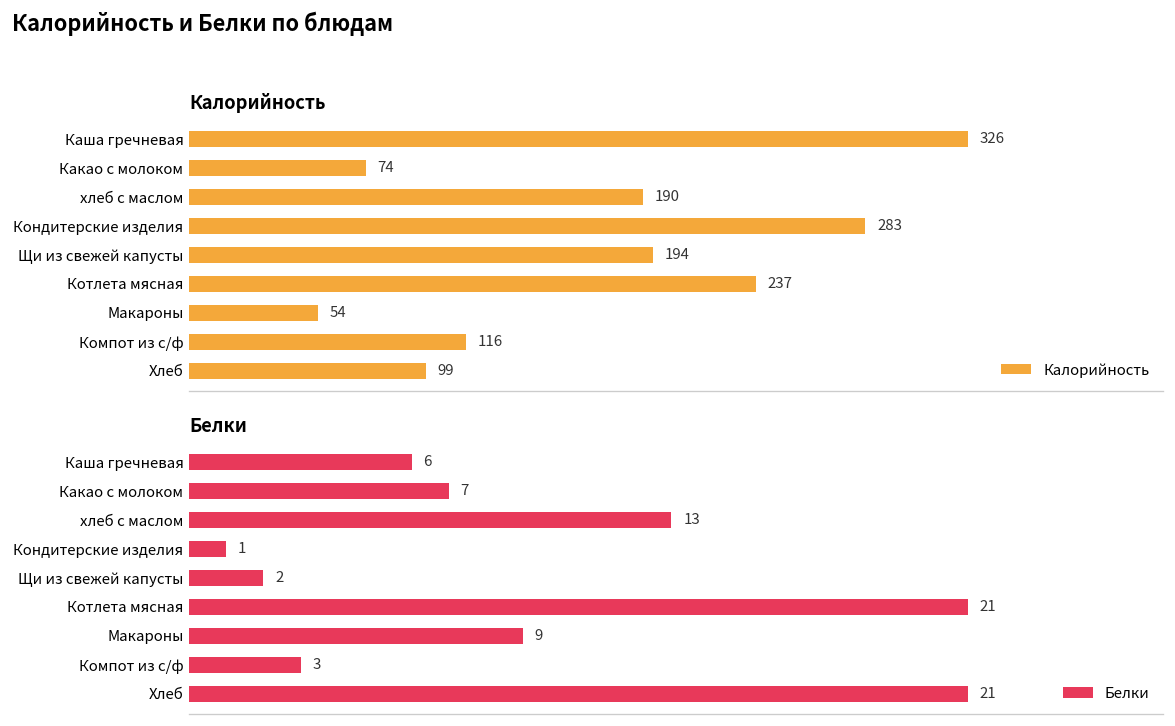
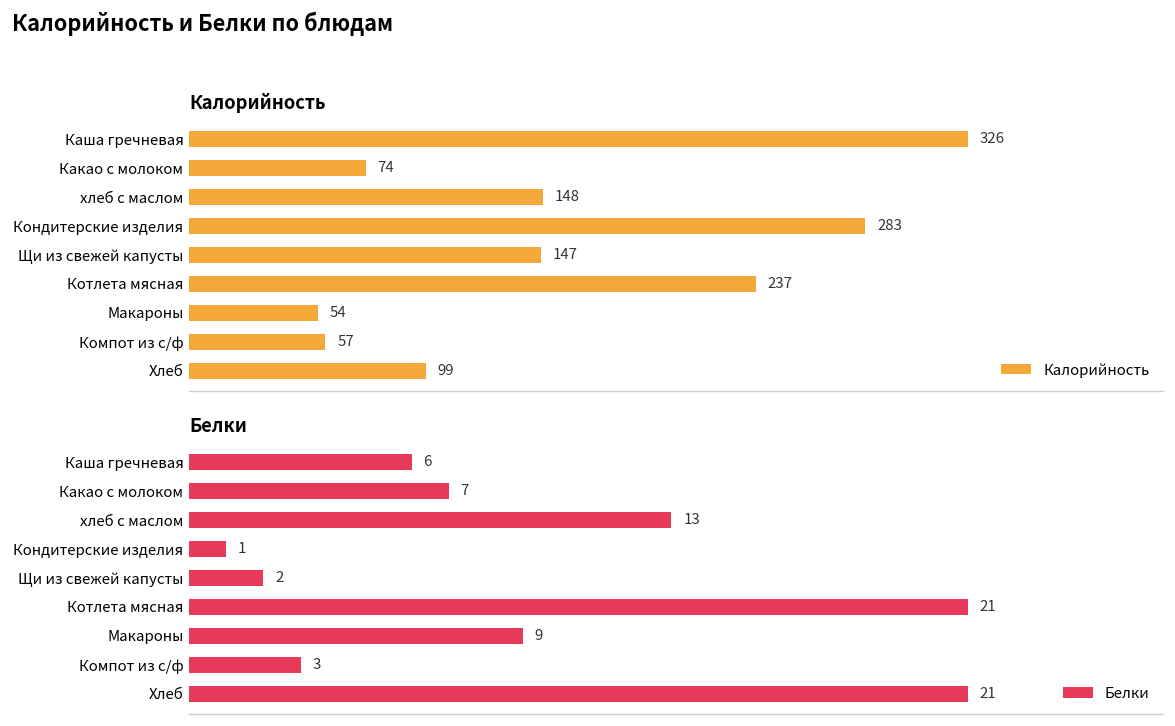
  {
    "Калорийность": {
      "Каша гречневая": 326,
      "Какао с молоком": 74,
-     "хлеб с маслом": 190,
+     "хлеб с маслом": 148,
      "Кондитерские изделия": 283,
-     "Щи из свежей капусты": 194,
+     "Щи из свежей капусты": 147,
      "Котлета мясная": 237,
      "Макароны": 54,
-     "Компот из с/ф": 116,
+     "Компот из с/ф": 57,
      "Хлеб": 99
    },
    "Белки": {
      "Каша гречневая": 6,
      "Какао с молоком": 7,
      "хлеб с маслом": 13,
      "Кондитерские изделия": 1,
      "Щи из свежей капусты": 2,
      "Котлета мясная": 21,
      "Макароны": 9,
      "Компот из с/ф": 3,
      "Хлеб": 21
    }
  }
